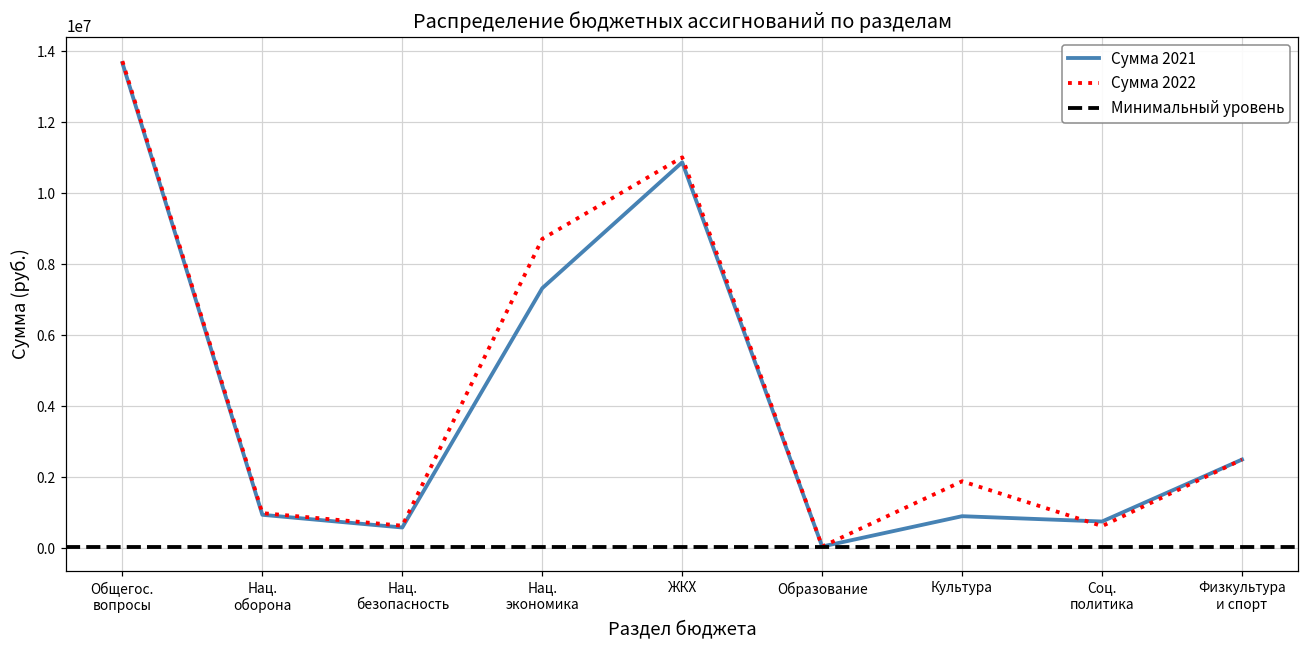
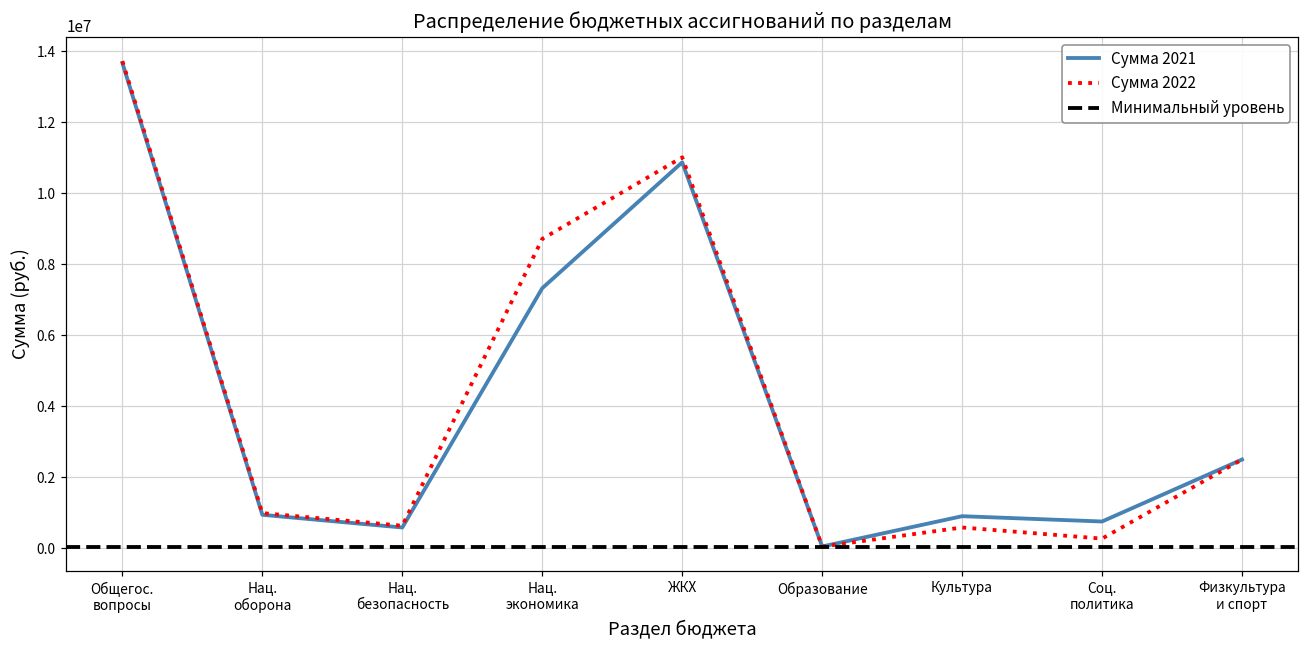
  {
    "Сумма 2021": {
      "Нац. экономика": 7300000,
      "ЖКХ": 10900000,
      "Культура": 900000,
      "Соц. политика": 800000
    },
    "Сумма 2022": {
      "Нац. экономика": 8700000,
      "ЖКХ": 11000000,
-     "Культура": 1900000,
-     "Соц. политика": 600000
+     "Культура": 600000,
+     "Соц. политика": 300000
    }
  }
